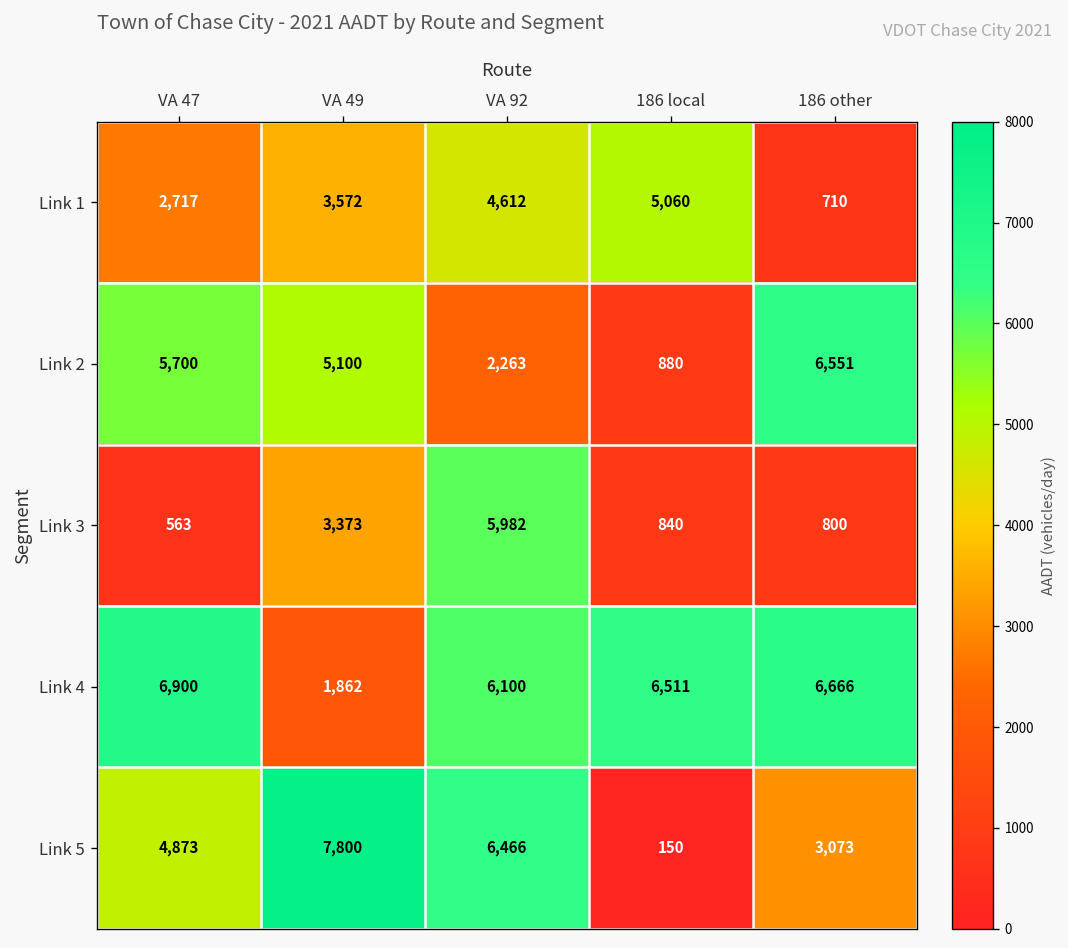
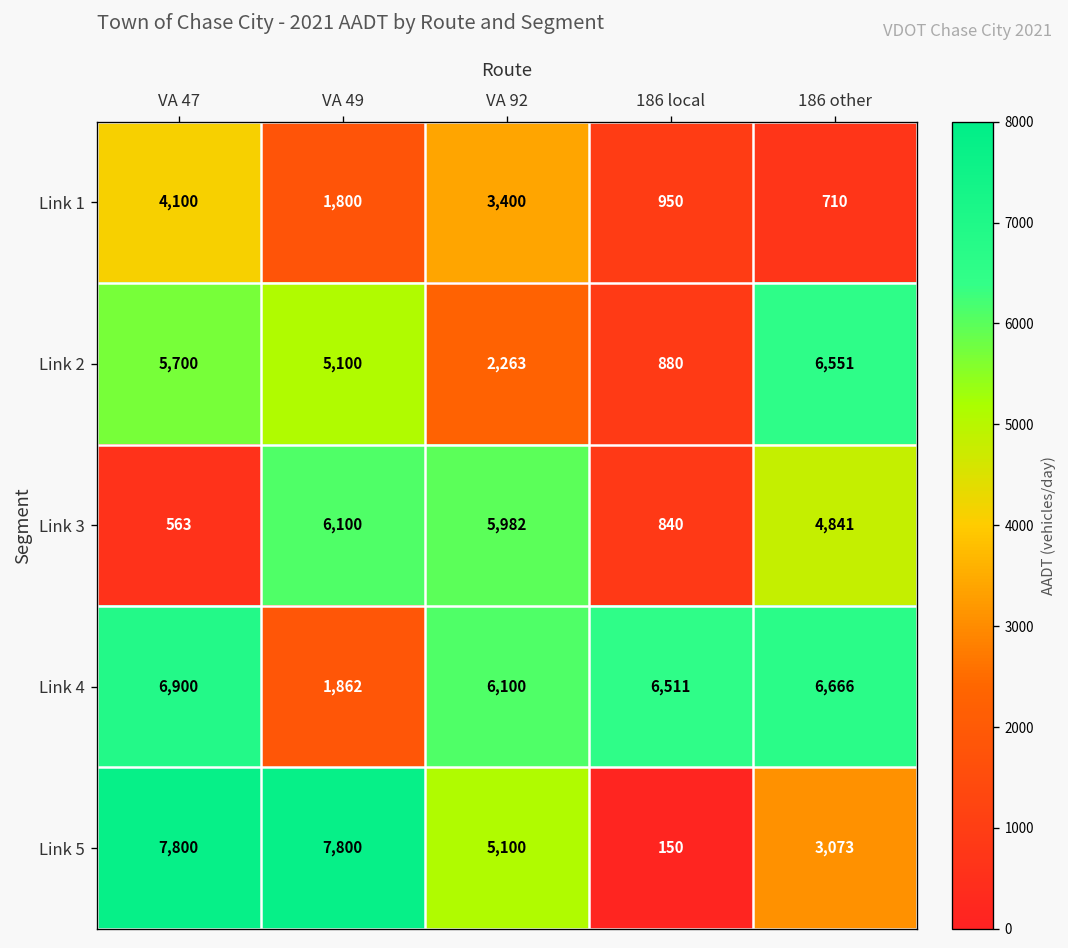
  {
    "Link 1": {
-     "VA 47": "2,717",
-     "VA 49": "3,572",
-     "VA 92": "4,612",
-     "186 local": "5,060",
+     "VA 47": "4,100",
+     "VA 49": "1,800",
+     "VA 92": "3,400",
+     "186 local": "950",
      "186 other": "710"
    },
    "Link 2": {
      "VA 47": "5,700",
      "VA 49": "5,100",
      "VA 92": "2,263",
      "186 local": "880",
      "186 other": "6,551"
    },
    "Link 3": {
      "VA 47": "563",
-     "VA 49": "3,373",
+     "VA 49": "6,100",
      "VA 92": "5,982",
      "186 local": "840",
-     "186 other": "800"
+     "186 other": "4,841"
    },
    "Link 4": {
      "VA 47": "6,900",
      "VA 49": "1,862",
      "VA 92": "6,100",
      "186 local": "6,511",
      "186 other": "6,666"
    },
    "Link 5": {
-     "VA 47": "4,873",
+     "VA 47": "7,800",
      "VA 49": "7,800",
-     "VA 92": "6,466",
+     "VA 92": "5,100",
      "186 local": "150",
      "186 other": "3,073"
    }
  }
